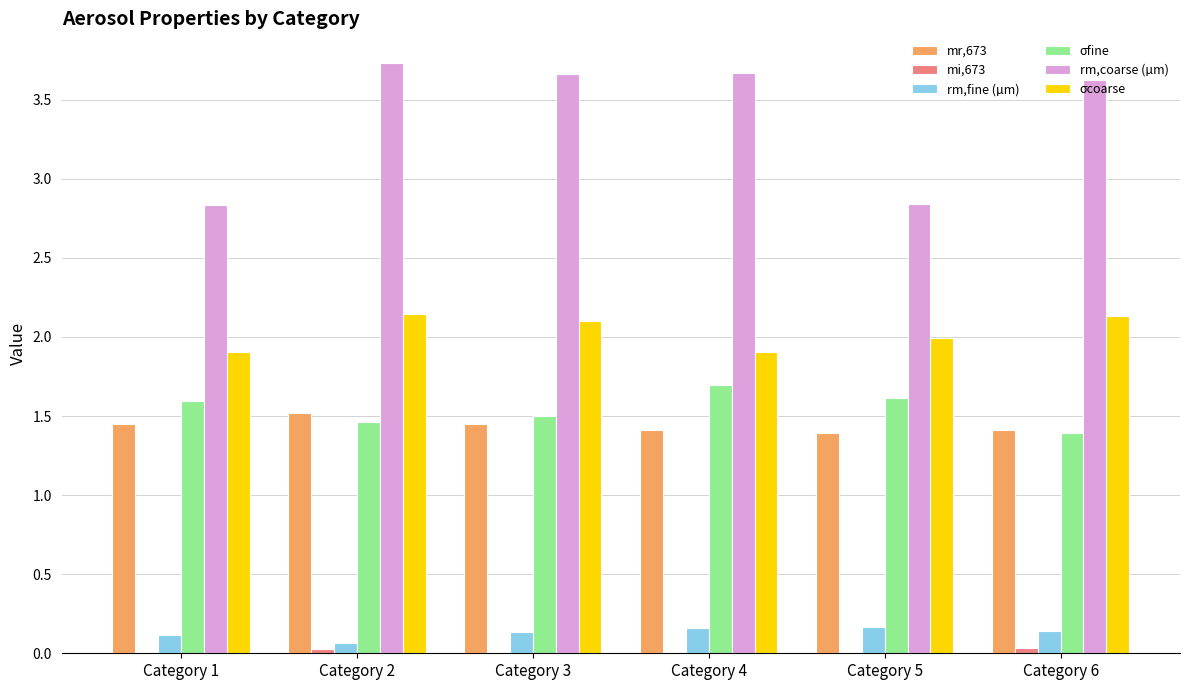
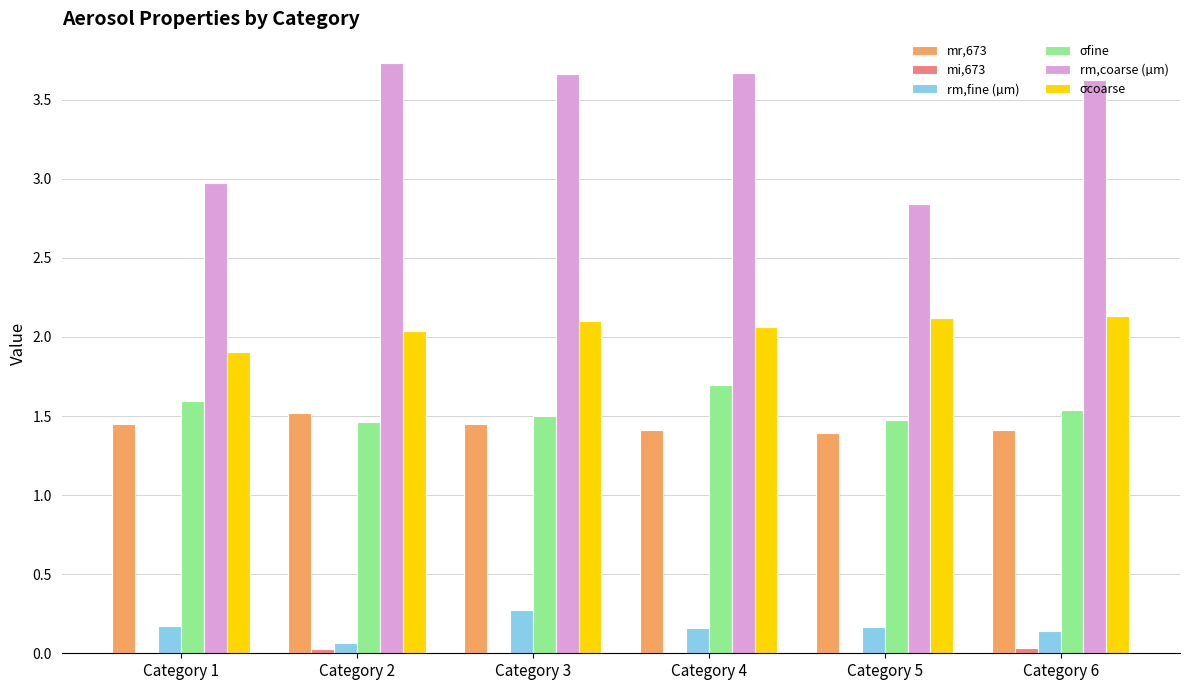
  {
    "rm,fine (µm)": {
-     "Category 1": 0.12,
+     "Category 1": 0.18,
      "Category 2": 0.06,
-     "Category 3": 0.13,
+     "Category 3": 0.27,
      "Category 4": 0.16,
      "Category 5": 0.17,
      "Category 6": 0.14
    },
    "σfine": {
      "Category 1": 1.59,
      "Category 2": 1.46,
      "Category 3": 1.50,
      "Category 4": 1.70,
-     "Category 5": 1.61,
-     "Category 6": 1.39
+     "Category 5": 1.48,
+     "Category 6": 1.54
    },
    "rm,coarse (µm)": {
-     "Category 1": 2.83,
+     "Category 1": 2.97,
      "Category 2": 3.73,
      "Category 3": 3.66,
      "Category 4": 3.67,
      "Category 5": 2.84,
      "Category 6": 3.63
    },
    "σcoarse": {
      "Category 1": 1.91,
-     "Category 2": 2.14,
+     "Category 2": 2.04,
      "Category 3": 2.10,
-     "Category 4": 1.90,
-     "Category 5": 2.00,
+     "Category 4": 2.07,
+     "Category 5": 2.12,
      "Category 6": 2.13
    }
  }
